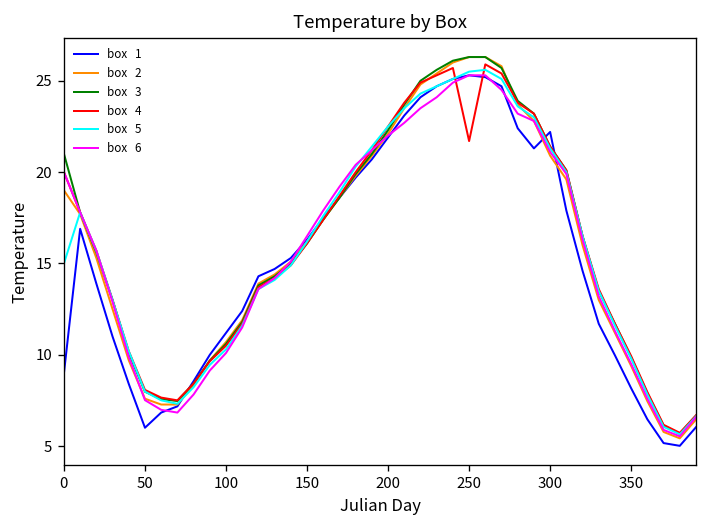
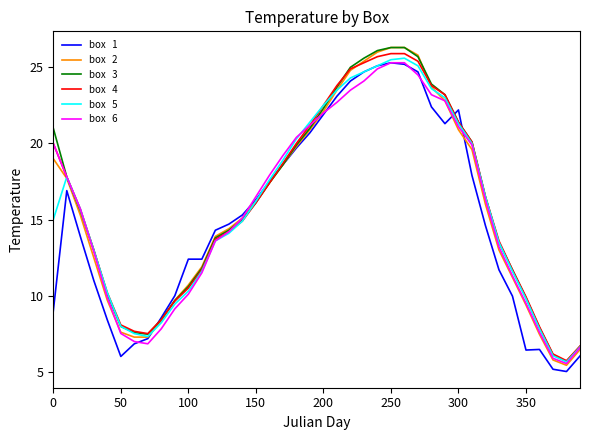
  {
    "box 1": {
      "0": 9.0,
      "50": 6.0,
-     "100": 11.2,
+     "100": 12.4,
      "300": 22.2,
-     "350": 8.2
+     "350": 6.4
    },
    "box 2": {
      "0": 19.0,
      "300": 20.9
    },
    "box 3": {
      "0": 21.0,
      "200": 22.3
    },
    "box 4": {
-     "250": 21.7
+     "250": 25.9
    },
    "box 5": {
      "0": 15.0,
      "100": 10.3,
      "250": 25.5
    },
    "box 6": {
      "100": 10.1,
      "150": 16.5,
      "300": 21.1
    }
  }
